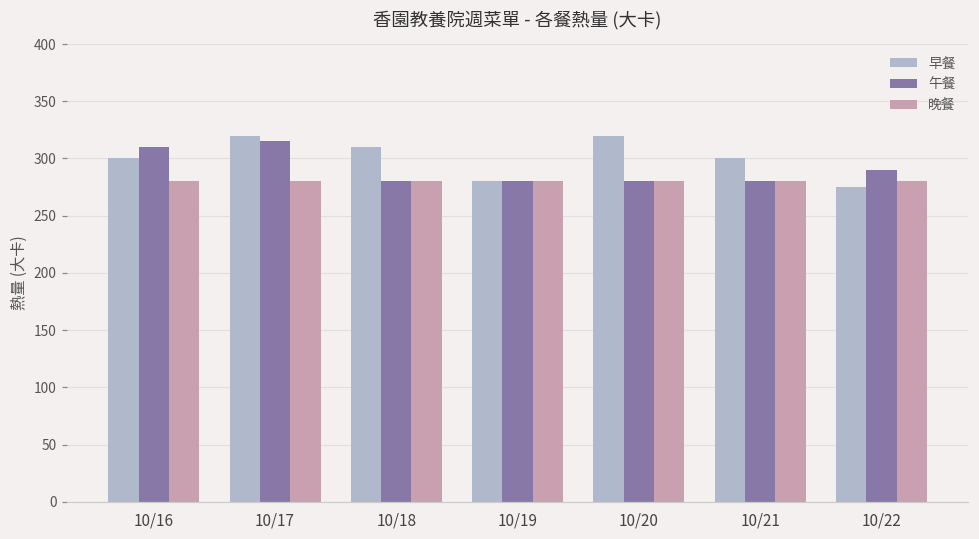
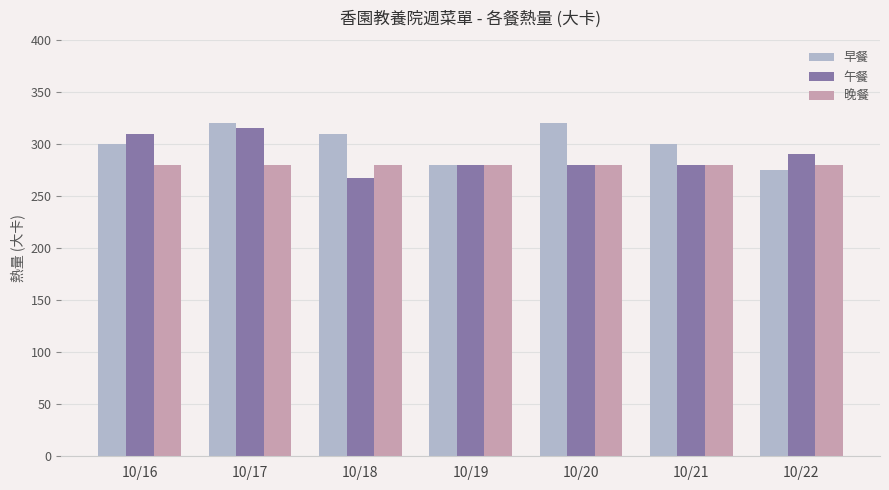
  {
    "午餐": {
      "10/16": 310,
      "10/17": 315,
-     "10/18": 280,
+     "10/18": 267,
      "10/19": 280,
      "10/20": 280,
      "10/21": 280,
      "10/22": 290
    }
  }
